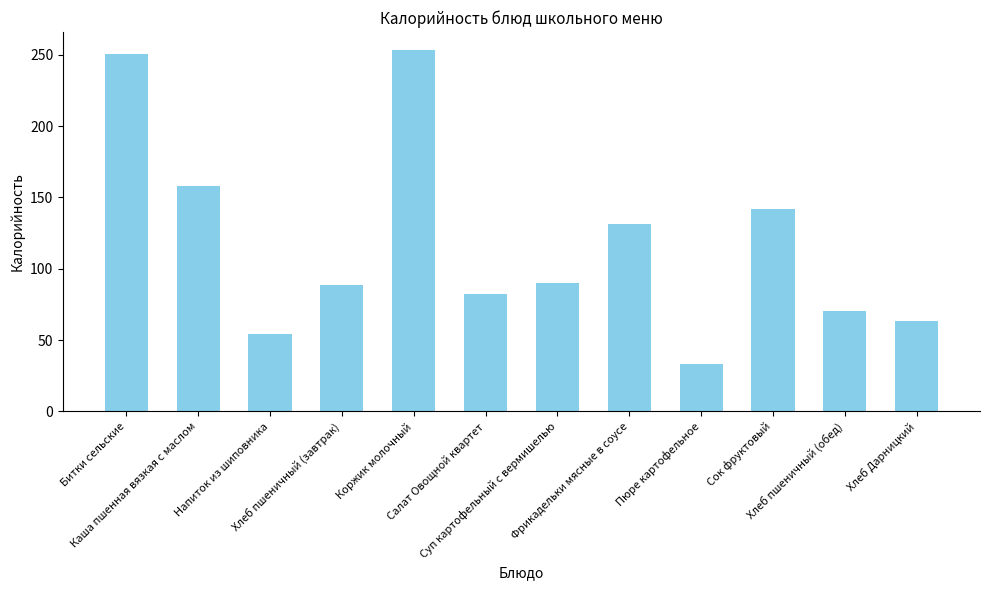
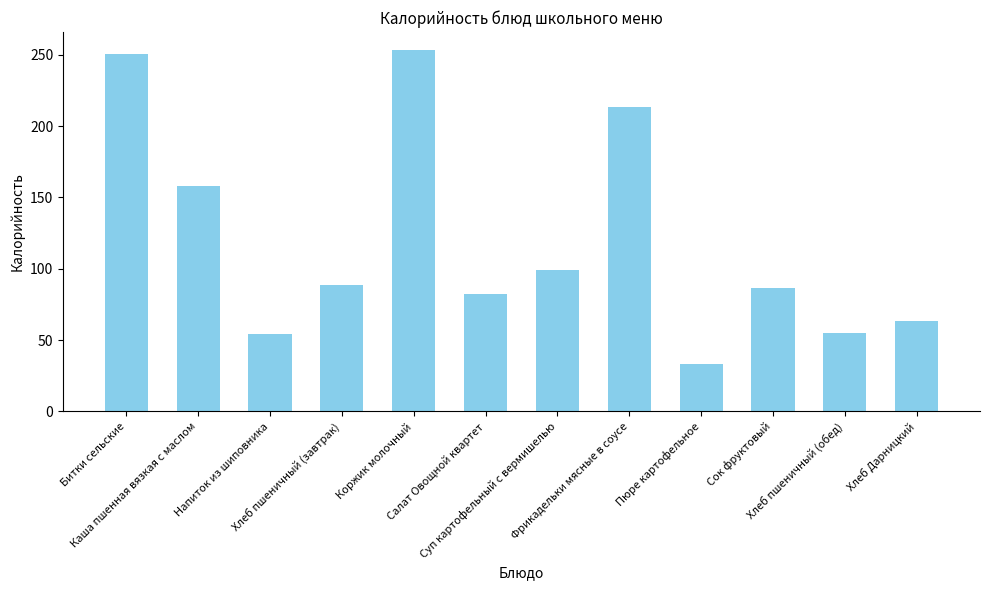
  {
    "Битки сельские": 251,
    "Каша пшенная вязкая с маслом": 158,
    "Напиток из шиповника": 54,
    "Хлеб пшеничный (завтрак)": 89,
    "Коржик молочный": 253,
    "Салат Овощной квартет": 82,
-   "Суп картофельный с вермишелью": 90,
-   "Фрикадельки мясные в соусе": 131,
+   "Суп картофельный с вермишелью": 99,
+   "Фрикадельки мясные в соусе": 214,
    "Пюре картофельное": 33,
-   "Сок фруктовый": 142,
-   "Хлеб пшеничный (обед)": 70,
+   "Сок фруктовый": 87,
+   "Хлеб пшеничный (обед)": 55,
    "Хлеб Дарницкий": 64
  }
